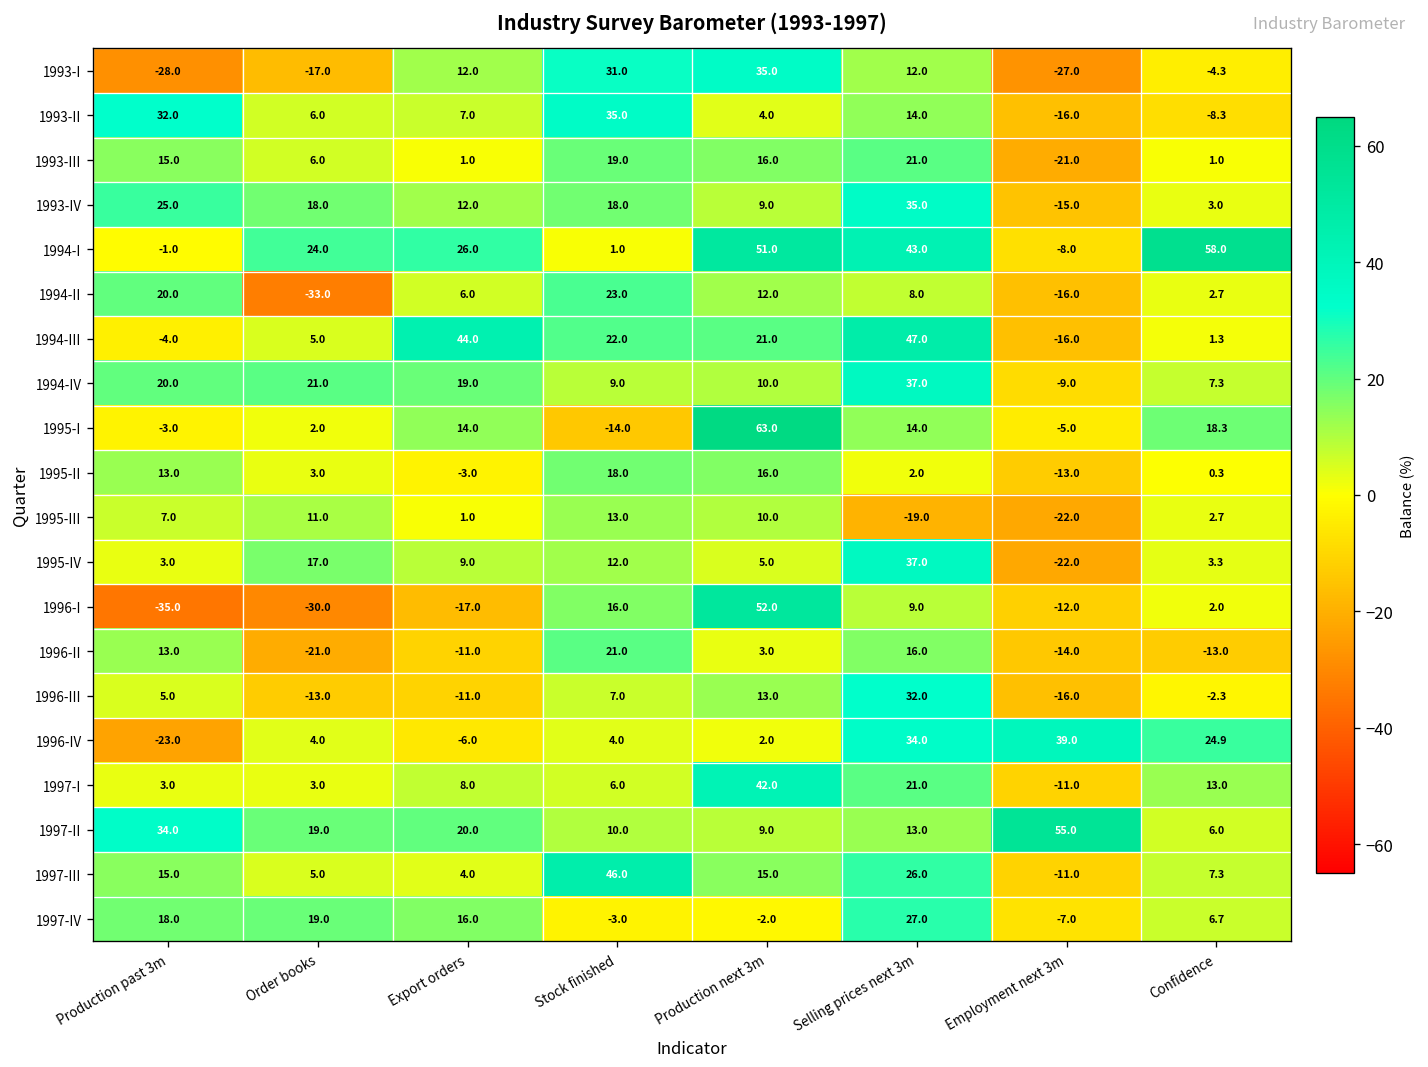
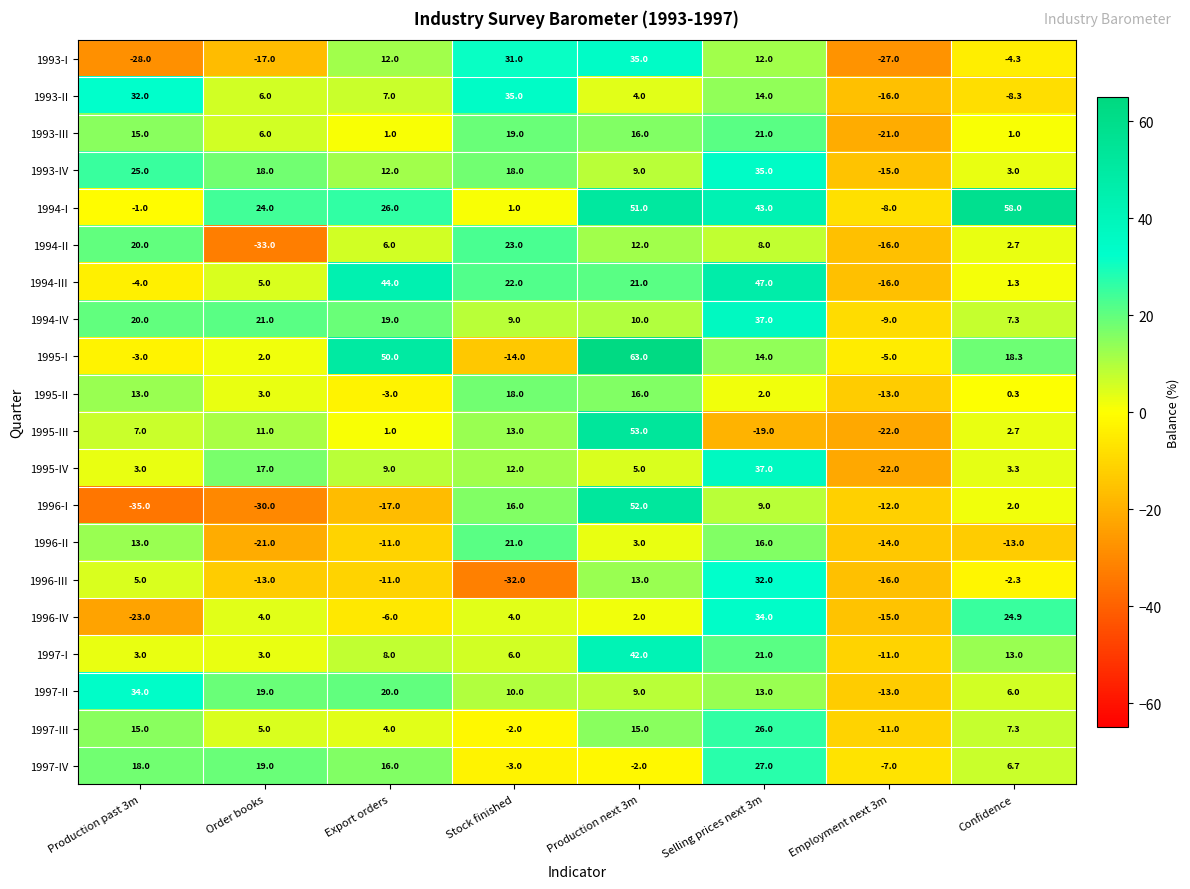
  {
    "1993-I": {
      "Production past 3m": -28.0,
      "Order books": -17.0,
      "Export orders": 12.0,
      "Stock finished": 31.0,
      "Production next 3m": 35.0,
      "Selling prices next 3m": 12.0,
      "Employment next 3m": -27.0,
      "Confidence": -4.3
    },
    "1993-II": {
      "Production past 3m": 32.0,
      "Order books": 6.0,
      "Export orders": 7.0,
      "Stock finished": 35.0,
      "Production next 3m": 4.0,
      "Selling prices next 3m": 14.0,
      "Employment next 3m": -16.0,
      "Confidence": -8.3
    },
    "1993-III": {
      "Production past 3m": 15.0,
      "Order books": 6.0,
      "Export orders": 1.0,
      "Stock finished": 19.0,
      "Production next 3m": 16.0,
      "Selling prices next 3m": 21.0,
      "Employment next 3m": -21.0,
      "Confidence": 1.0
    },
    "1993-IV": {
      "Production past 3m": 25.0,
      "Order books": 18.0,
      "Export orders": 12.0,
      "Stock finished": 18.0,
      "Production next 3m": 9.0,
      "Selling prices next 3m": 35.0,
      "Employment next 3m": -15.0,
      "Confidence": 3.0
    },
    "1994-I": {
      "Production past 3m": -1.0,
      "Order books": 24.0,
      "Export orders": 26.0,
      "Stock finished": 1.0,
      "Production next 3m": 51.0,
      "Selling prices next 3m": 43.0,
      "Employment next 3m": -8.0,
      "Confidence": 58.0
    },
    "1994-II": {
      "Production past 3m": 20.0,
      "Order books": -33.0,
      "Export orders": 6.0,
      "Stock finished": 23.0,
      "Production next 3m": 12.0,
      "Selling prices next 3m": 8.0,
      "Employment next 3m": -16.0,
      "Confidence": 2.7
    },
    "1994-III": {
      "Production past 3m": -4.0,
      "Order books": 5.0,
      "Export orders": 44.0,
      "Stock finished": 22.0,
      "Production next 3m": 21.0,
      "Selling prices next 3m": 47.0,
      "Employment next 3m": -16.0,
      "Confidence": 1.3
    },
    "1994-IV": {
      "Production past 3m": 20.0,
      "Order books": 21.0,
      "Export orders": 19.0,
      "Stock finished": 9.0,
      "Production next 3m": 10.0,
      "Selling prices next 3m": 37.0,
      "Employment next 3m": -9.0,
      "Confidence": 7.3
    },
    "1995-I": {
      "Production past 3m": -3.0,
      "Order books": 2.0,
-     "Export orders": 14.0,
+     "Export orders": 50.0,
      "Stock finished": -14.0,
      "Production next 3m": 63.0,
      "Selling prices next 3m": 14.0,
      "Employment next 3m": -5.0,
      "Confidence": 18.3
    },
    "1995-II": {
      "Production past 3m": 13.0,
      "Order books": 3.0,
      "Export orders": -3.0,
      "Stock finished": 18.0,
      "Production next 3m": 16.0,
      "Selling prices next 3m": 2.0,
      "Employment next 3m": -13.0,
      "Confidence": 0.3
    },
    "1995-III": {
      "Production past 3m": 7.0,
      "Order books": 11.0,
      "Export orders": 1.0,
      "Stock finished": 13.0,
-     "Production next 3m": 10.0,
+     "Production next 3m": 53.0,
      "Selling prices next 3m": -19.0,
      "Employment next 3m": -22.0,
      "Confidence": 2.7
    },
    "1995-IV": {
      "Production past 3m": 3.0,
      "Order books": 17.0,
      "Export orders": 9.0,
      "Stock finished": 12.0,
      "Production next 3m": 5.0,
      "Selling prices next 3m": 37.0,
      "Employment next 3m": -22.0,
      "Confidence": 3.3
    },
    "1996-I": {
      "Production past 3m": -35.0,
      "Order books": -30.0,
      "Export orders": -17.0,
      "Stock finished": 16.0,
      "Production next 3m": 52.0,
      "Selling prices next 3m": 9.0,
      "Employment next 3m": -12.0,
      "Confidence": 2.0
    },
    "1996-II": {
      "Production past 3m": 13.0,
      "Order books": -21.0,
      "Export orders": -11.0,
      "Stock finished": 21.0,
      "Production next 3m": 3.0,
      "Selling prices next 3m": 16.0,
      "Employment next 3m": -14.0,
      "Confidence": -13.0
    },
    "1996-III": {
      "Production past 3m": 5.0,
      "Order books": -13.0,
      "Export orders": -11.0,
-     "Stock finished": 7.0,
+     "Stock finished": -32.0,
      "Production next 3m": 13.0,
      "Selling prices next 3m": 32.0,
      "Employment next 3m": -16.0,
      "Confidence": -2.3
    },
    "1996-IV": {
      "Production past 3m": -23.0,
      "Order books": 4.0,
      "Export orders": -6.0,
      "Stock finished": 4.0,
      "Production next 3m": 2.0,
      "Selling prices next 3m": 34.0,
-     "Employment next 3m": 39.0,
+     "Employment next 3m": -15.0,
      "Confidence": 24.9
    },
    "1997-I": {
      "Production past 3m": 3.0,
      "Order books": 3.0,
      "Export orders": 8.0,
      "Stock finished": 6.0,
      "Production next 3m": 42.0,
      "Selling prices next 3m": 21.0,
      "Employment next 3m": -11.0,
      "Confidence": 13.0
    },
    "1997-II": {
      "Production past 3m": 34.0,
      "Order books": 19.0,
      "Export orders": 20.0,
      "Stock finished": 10.0,
      "Production next 3m": 9.0,
      "Selling prices next 3m": 13.0,
-     "Employment next 3m": 55.0,
+     "Employment next 3m": -13.0,
      "Confidence": 6.0
    },
    "1997-III": {
      "Production past 3m": 15.0,
      "Order books": 5.0,
      "Export orders": 4.0,
-     "Stock finished": 46.0,
+     "Stock finished": -2.0,
      "Production next 3m": 15.0,
      "Selling prices next 3m": 26.0,
      "Employment next 3m": -11.0,
      "Confidence": 7.3
    },
    "1997-IV": {
      "Production past 3m": 18.0,
      "Order books": 19.0,
      "Export orders": 16.0,
      "Stock finished": -3.0,
      "Production next 3m": -2.0,
      "Selling prices next 3m": 27.0,
      "Employment next 3m": -7.0,
      "Confidence": 6.7
    }
  }
